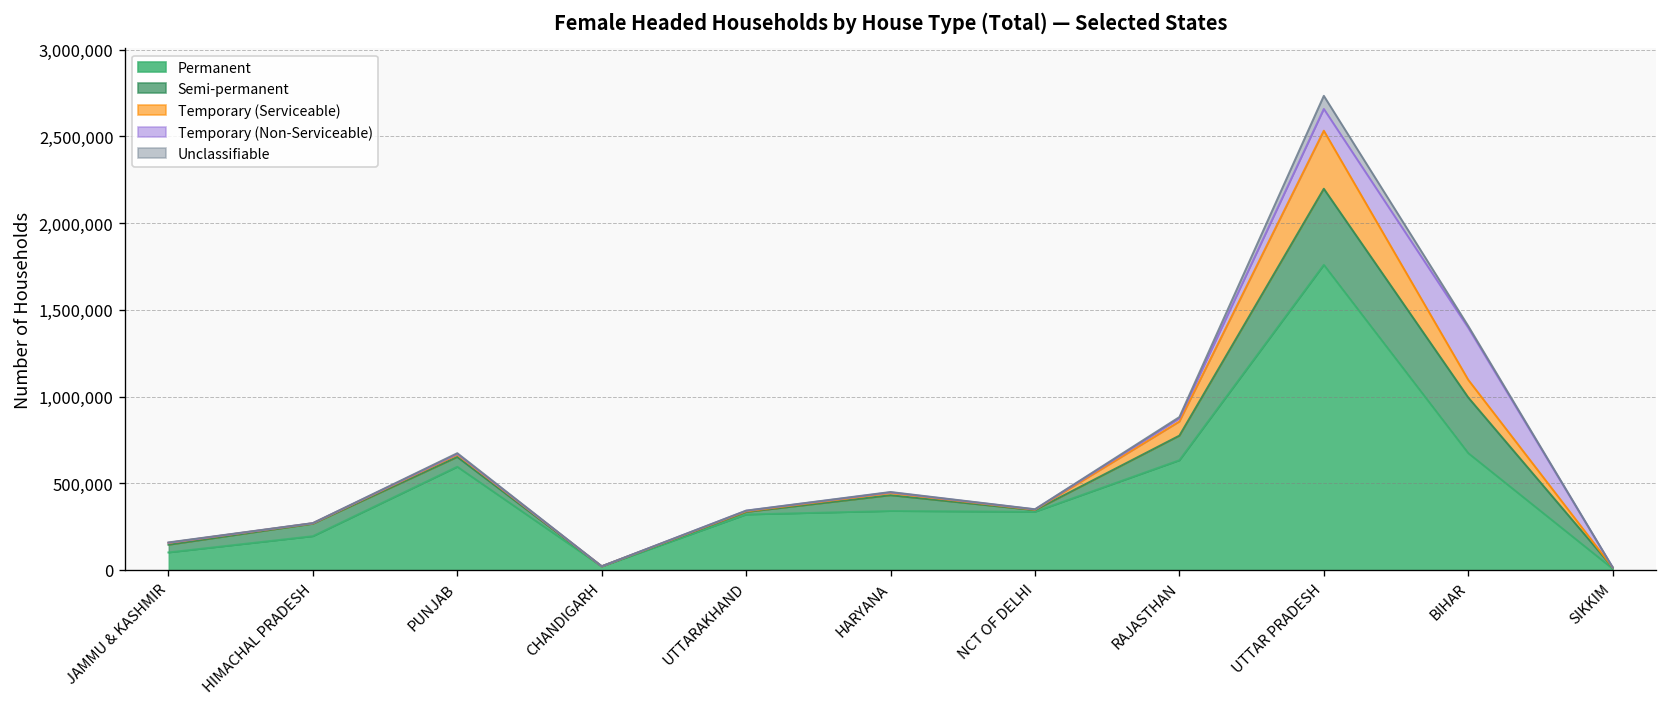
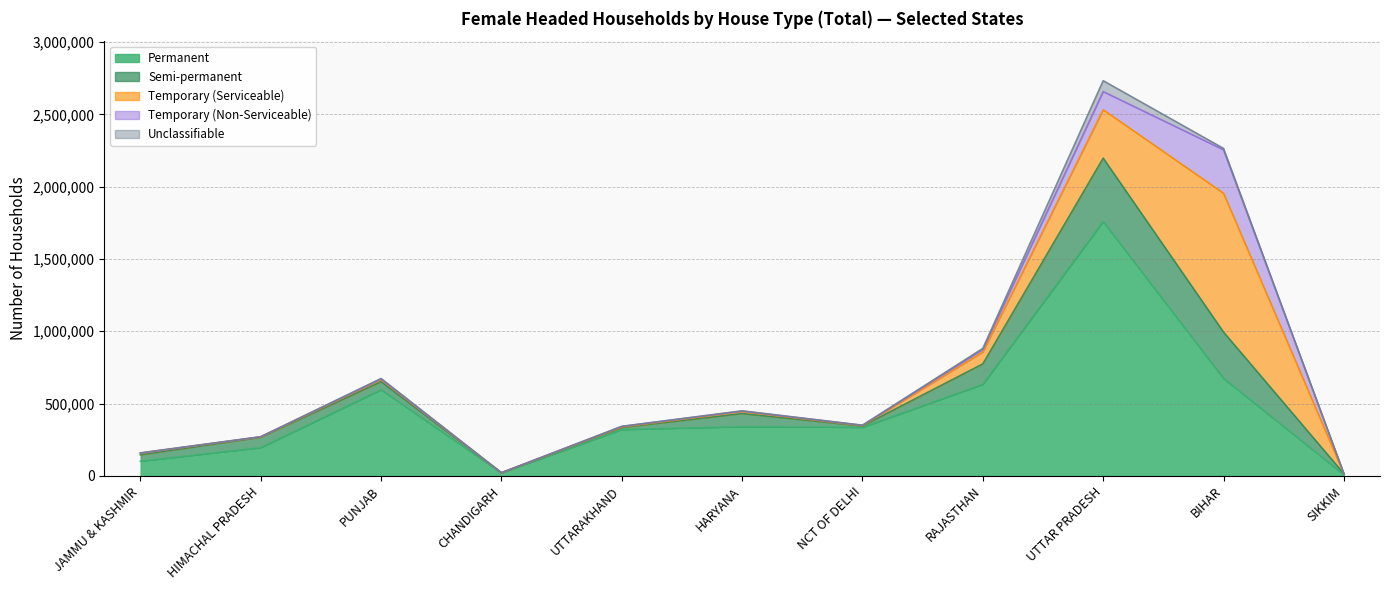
  {
    "Temporary (Serviceable)": {
      "RAJASTHAN": "80,000",
      "UTTAR PRADESH": "330,000",
-     "BIHAR": "100,000"
+     "BIHAR": "960,000"
    }
  }
